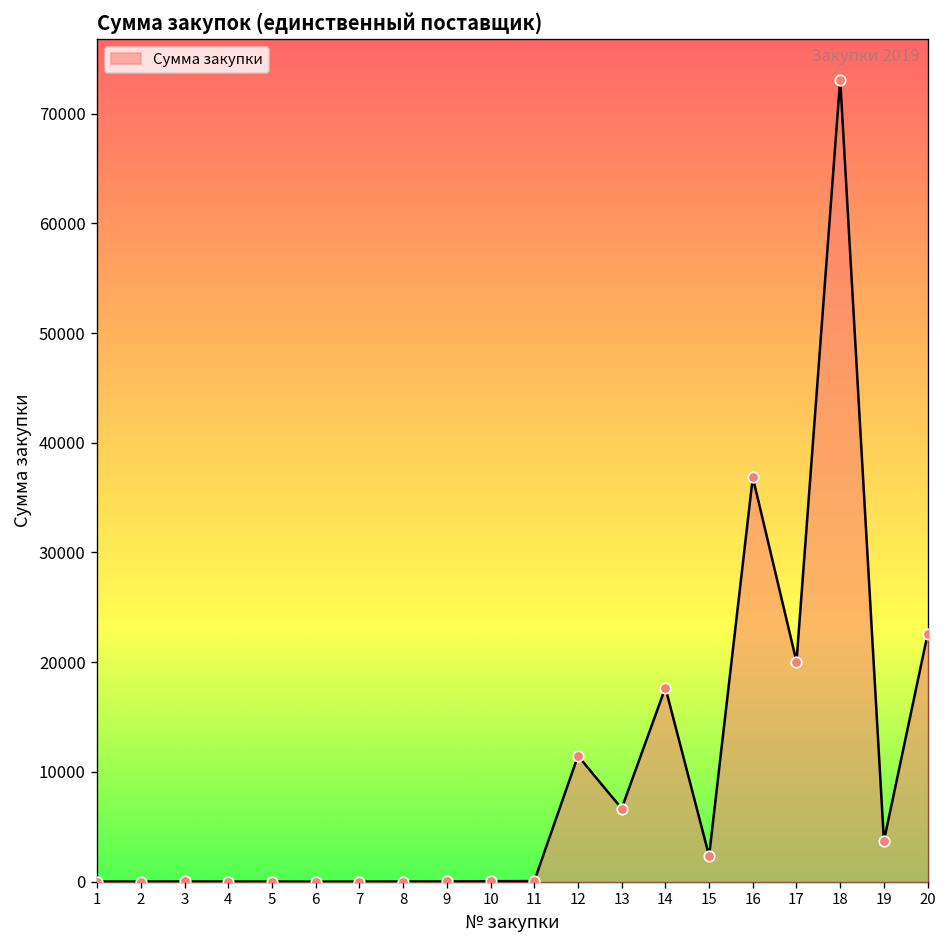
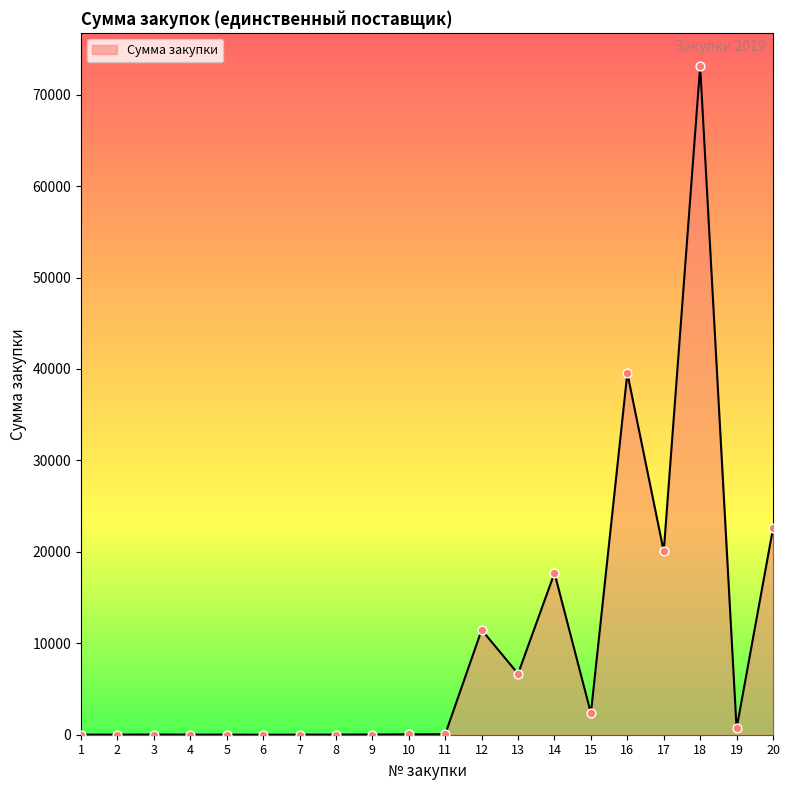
  {
    "1": 0,
    "2": 0,
    "3": 0,
    "4": 0,
    "5": 0,
    "6": 0,
    "7": 0,
    "8": 0,
    "9": 0,
    "10": 0,
    "11": 0,
    "12": 11000,
    "13": 7000,
    "14": 18000,
    "15": 2000,
-   "16": 37000,
+   "16": 40000,
    "17": 20000,
-   "19": 4000,
+   "19": 1000,
    "20": 23000
  }
